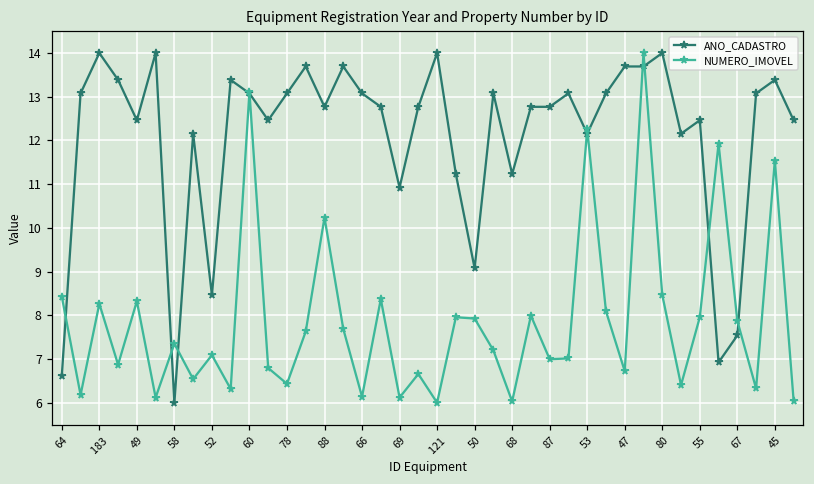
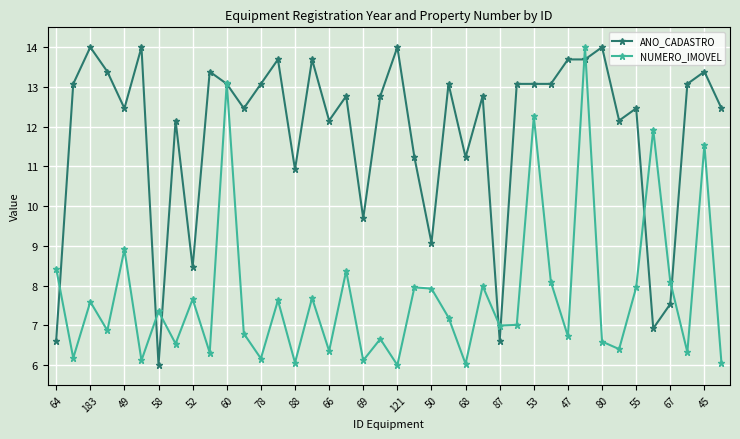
  {
    "ANO_CADASTRO": {
      "64": 6.6,
      "183": 14.0,
      "49": 12.5,
      "58": 6.0,
      "52": 8.5,
      "78": 13.1,
-     "88": 12.8,
-     "66": 13.1,
-     "69": 10.9,
+     "88": 10.9,
+     "66": 12.2,
+     "69": 9.7,
      "121": 14.0,
      "50": 9.1,
      "68": 11.2,
-     "87": 12.8,
-     "53": 12.2,
+     "87": 6.6,
+     "53": 13.1,
      "47": 13.7,
      "80": 14.0,
      "55": 12.5,
      "67": 7.5,
      "45": 13.4
    },
    "NUMERO_IMOVEL": {
      "64": 8.4,
-     "183": 8.3,
-     "49": 8.3,
+     "183": 7.6,
+     "49": 8.9,
      "58": 7.4,
-     "52": 7.1,
-     "78": 6.4,
-     "88": 10.2,
-     "66": 6.1,
+     "52": 7.7,
+     "78": 6.2,
+     "88": 6.1,
+     "66": 6.4,
      "69": 6.1,
      "121": 6.0,
      "50": 7.9,
      "68": 6.0,
      "87": 7.0,
      "53": 12.3,
      "47": 6.7,
-     "80": 8.5,
+     "80": 6.6,
      "55": 8.0,
-     "67": 7.9,
+     "67": 8.1,
      "45": 11.5
    }
  }
